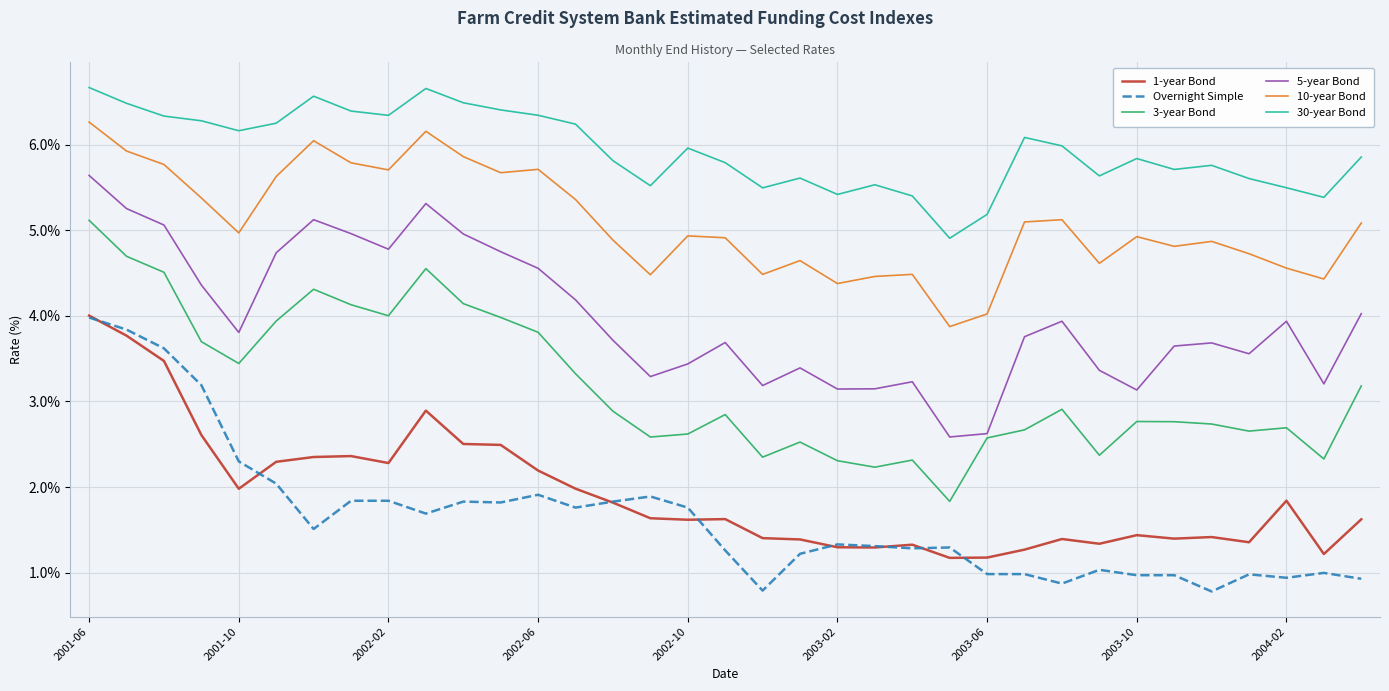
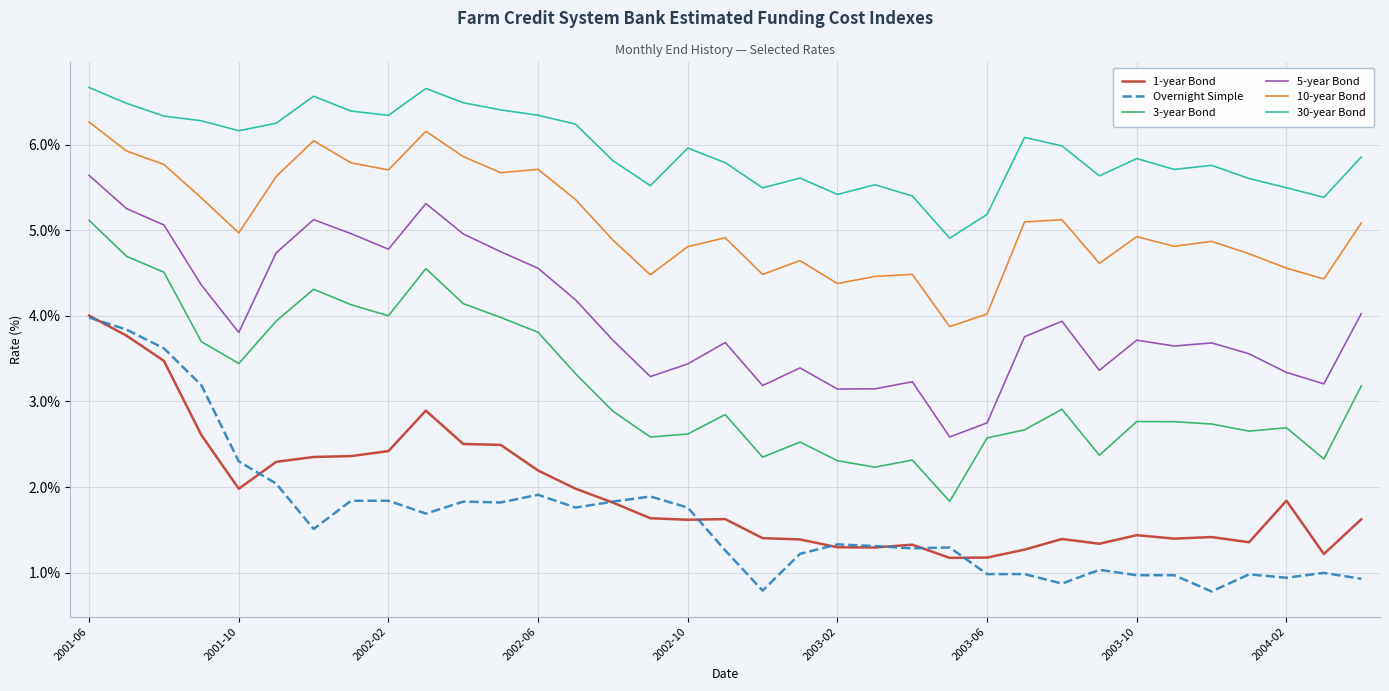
  {
    "1-year Bond": {
      "2001-10": "2.0%",
-     "2002-02": "2.3%",
+     "2002-02": "2.4%",
      "2002-06": "2.2%",
      "2002-10": "1.6%",
      "2003-02": "1.3%",
      "2003-06": "1.2%",
      "2003-10": "1.4%",
      "2004-02": "1.8%"
    },
    "Overnight Simple": {
      "2001-10": "2.3%",
      "2002-02": "1.8%",
      "2002-06": "1.9%",
      "2002-10": "1.8%",
      "2003-02": "1.3%",
      "2003-06": "1.0%",
      "2003-10": "1.0%",
      "2004-02": "0.9%"
    },
    "3-year Bond": {
      "2001-06": "5.1%",
      "2001-10": "3.4%",
      "2002-02": "4.0%",
      "2002-06": "3.8%",
      "2002-10": "2.6%",
      "2003-02": "2.3%",
      "2003-06": "2.6%",
      "2003-10": "2.8%",
      "2004-02": "2.7%"
    },
    "5-year Bond": {
      "2001-06": "5.6%",
      "2001-10": "3.8%",
      "2002-02": "4.8%",
      "2002-06": "4.6%",
      "2002-10": "3.4%",
      "2003-02": "3.1%",
-     "2003-06": "2.6%",
-     "2003-10": "3.1%",
-     "2004-02": "3.9%"
+     "2003-06": "2.8%",
+     "2003-10": "3.7%",
+     "2004-02": "3.3%"
    },
    "10-year Bond": {
      "2001-06": "6.3%",
      "2001-10": "5.0%",
      "2002-02": "5.7%",
      "2002-06": "5.7%",
-     "2002-10": "4.9%",
+     "2002-10": "4.8%",
      "2003-02": "4.4%",
      "2003-06": "4.0%",
      "2003-10": "4.9%",
      "2004-02": "4.6%"
    },
    "30-year Bond": {
      "2001-06": "6.7%",
      "2001-10": "6.2%",
      "2002-02": "6.3%",
      "2002-06": "6.3%",
      "2002-10": "6.0%",
      "2003-02": "5.4%",
      "2003-06": "5.2%",
      "2003-10": "5.8%",
      "2004-02": "5.5%"
    }
  }
